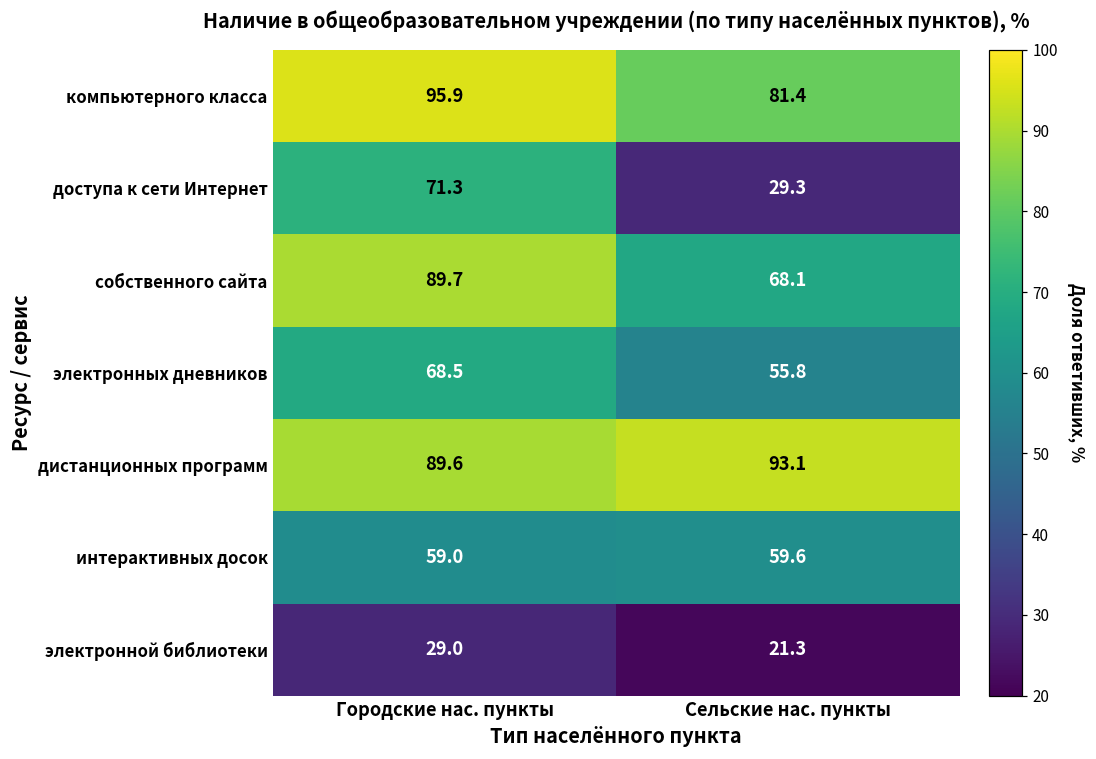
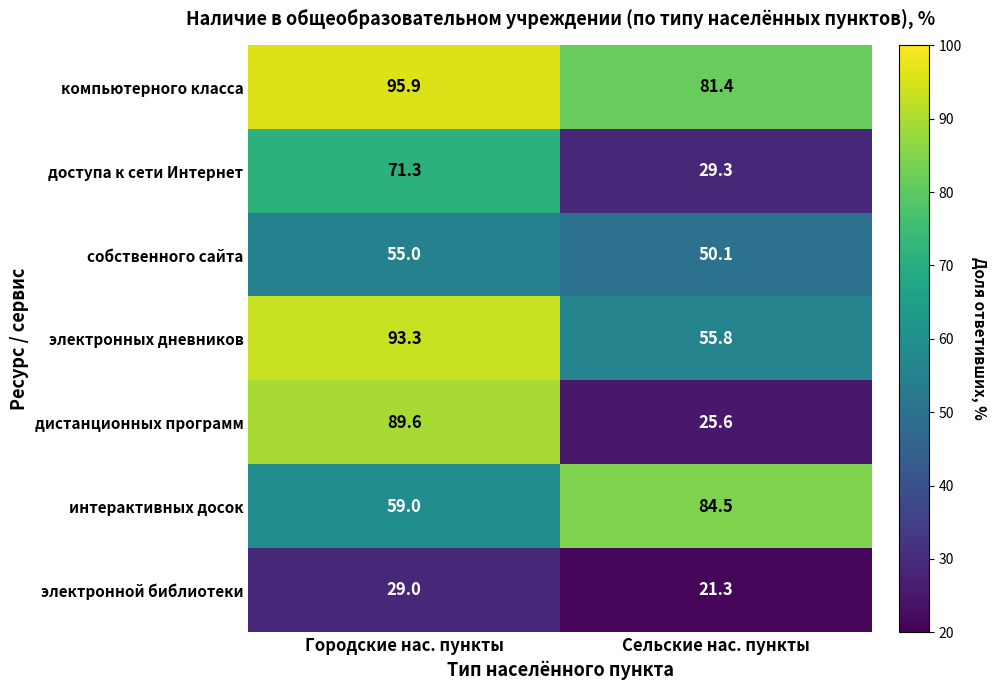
  {
    "компьютерного класса": {
      "Городские нас. пункты": 95.9,
      "Сельские нас. пункты": 81.4
    },
    "доступа к сети Интернет": {
      "Городские нас. пункты": 71.3,
      "Сельские нас. пункты": 29.3
    },
    "собственного сайта": {
-     "Городские нас. пункты": 89.7,
-     "Сельские нас. пункты": 68.1
+     "Городские нас. пункты": 55.0,
+     "Сельские нас. пункты": 50.1
    },
    "электронных дневников": {
-     "Городские нас. пункты": 68.5,
+     "Городские нас. пункты": 93.3,
      "Сельские нас. пункты": 55.8
    },
    "дистанционных программ": {
      "Городские нас. пункты": 89.6,
-     "Сельские нас. пункты": 93.1
+     "Сельские нас. пункты": 25.6
    },
    "интерактивных досок": {
      "Городские нас. пункты": 59.0,
-     "Сельские нас. пункты": 59.6
+     "Сельские нас. пункты": 84.5
    },
    "электронной библиотеки": {
      "Городские нас. пункты": 29.0,
      "Сельские нас. пункты": 21.3
    }
  }
